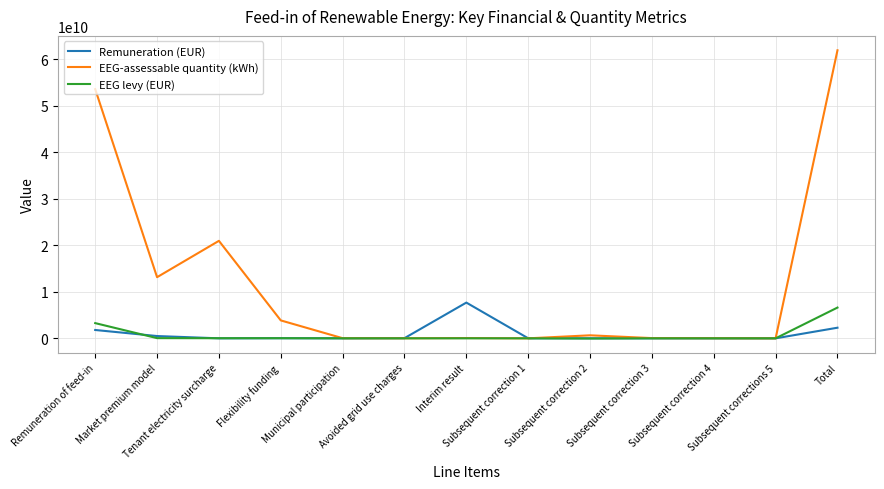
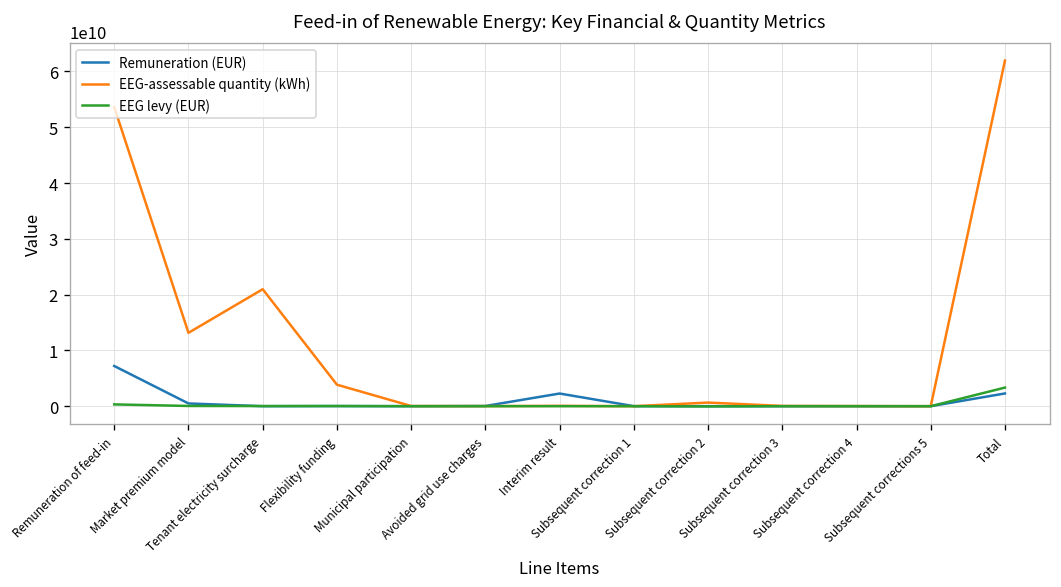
  {
    "Remuneration (EUR)": {
-     "Remuneration of feed-in": 2000000000,
-     "Interim result": 8000000000,
+     "Remuneration of feed-in": 7000000000,
+     "Interim result": 2000000000,
      "Total": 2000000000
    },
    "EEG-assessable quantity (kWh)": {
      "Market premium model": 13000000000,
      "Tenant electricity surcharge": 21000000000,
      "Flexibility funding": 4000000000,
      "Subsequent correction 2": 1000000000,
      "Total": 62000000000
    },
    "EEG levy (EUR)": {
-     "Remuneration of feed-in": 3000000000,
-     "Total": 7000000000
+     "Remuneration of feed-in": 0,
+     "Total": 3000000000
    }
  }
